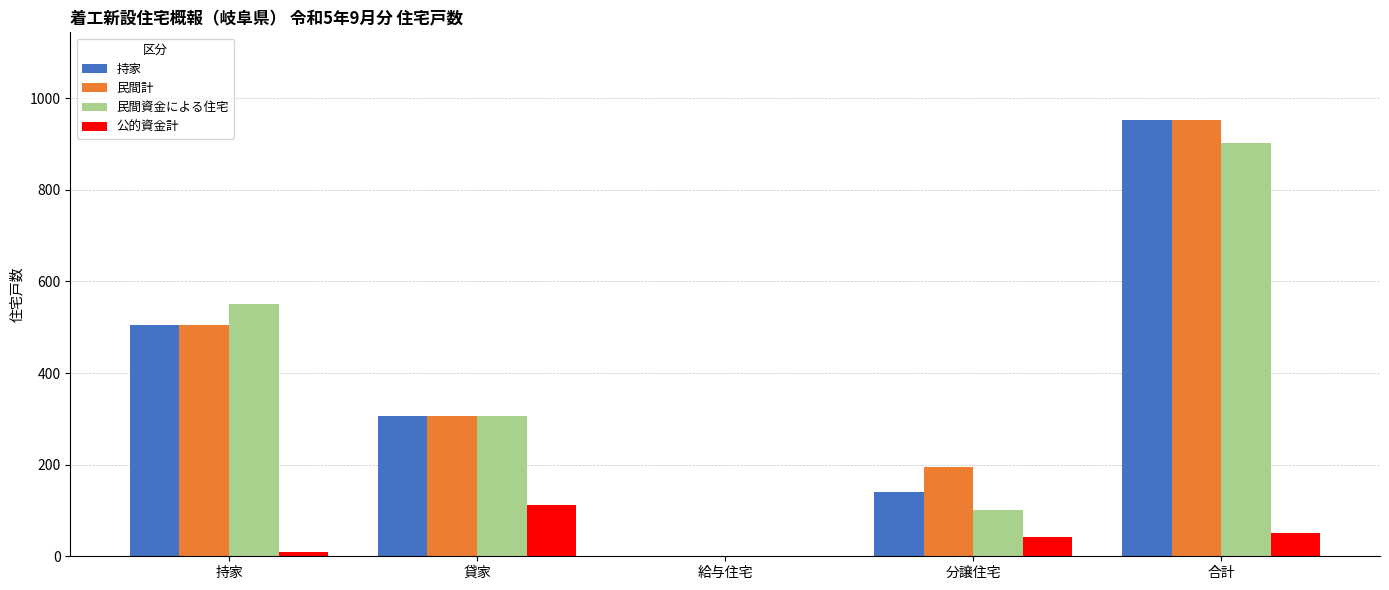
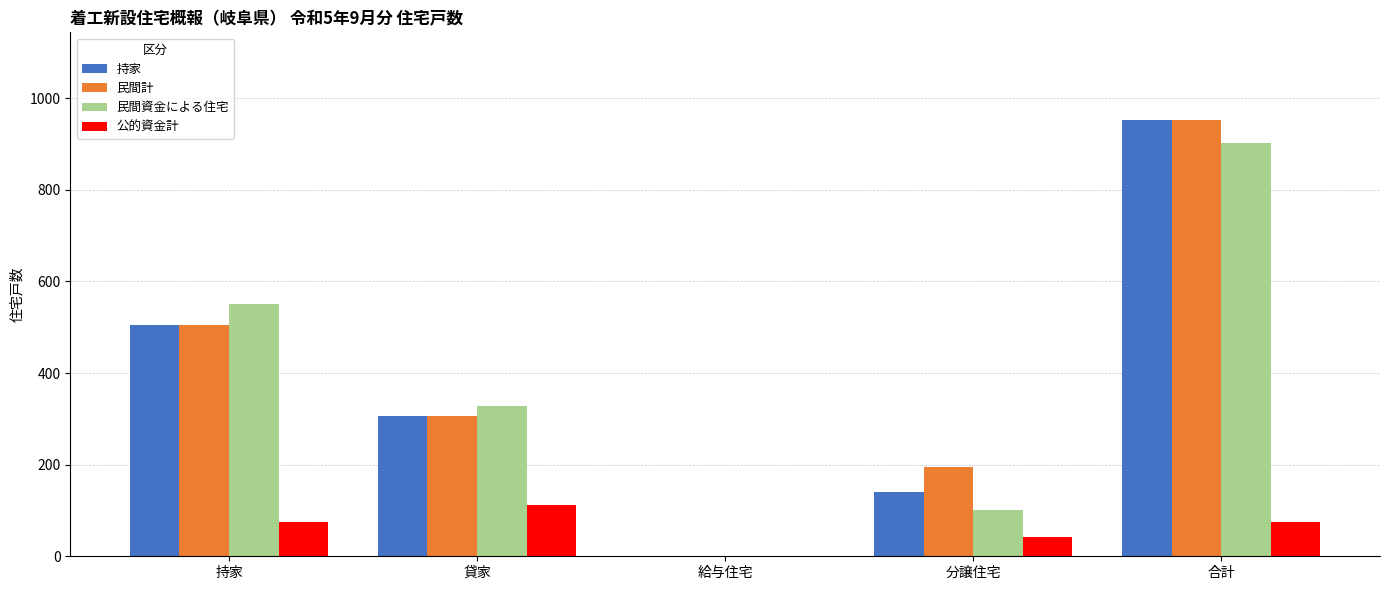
  {
    "持家": {
      "持家": 510,
      "貸家": 310,
      "給与住宅": 0,
      "分譲住宅": 140,
      "合計": 950
    },
    "民間計": {
      "持家": 510,
      "貸家": 310,
      "給与住宅": 0,
      "分譲住宅": 200,
      "合計": 950
    },
    "民間資金による住宅": {
      "持家": 550,
-     "貸家": 310,
+     "貸家": 330,
      "給与住宅": 0,
      "分譲住宅": 100,
      "合計": 900
    },
    "公的資金計": {
-     "持家": 10,
+     "持家": 80,
      "貸家": 110,
      "給与住宅": 0,
      "分譲住宅": 40,
-     "合計": 50
+     "合計": 80
    }
  }
